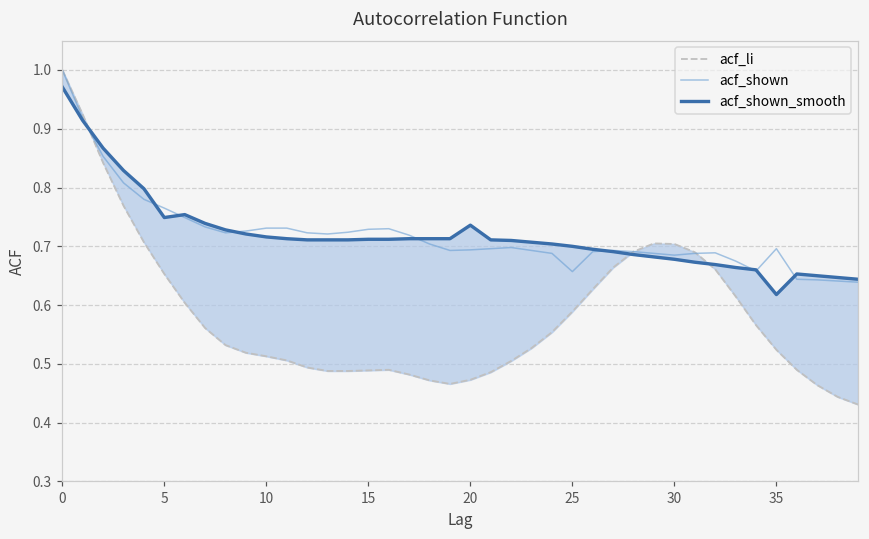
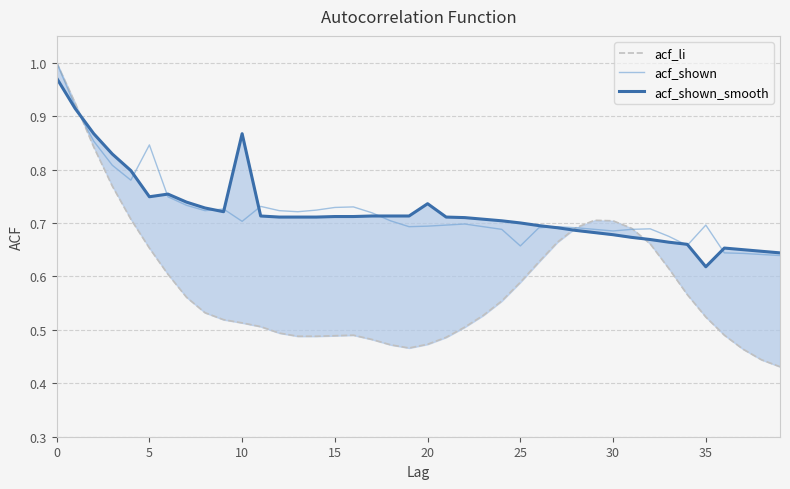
  {
    "acf_shown": {
-     "5": 0.77,
-     "10": 0.73,
+     "5": 0.85,
+     "10": 0.70,
      "15": 0.73,
      "20": 0.69,
      "25": 0.66,
      "30": 0.69,
      "35": 0.70
    },
    "acf_shown_smooth": {
      "0": 0.97,
-     "10": 0.72,
+     "10": 0.87,
      "30": 0.68
    }
  }
